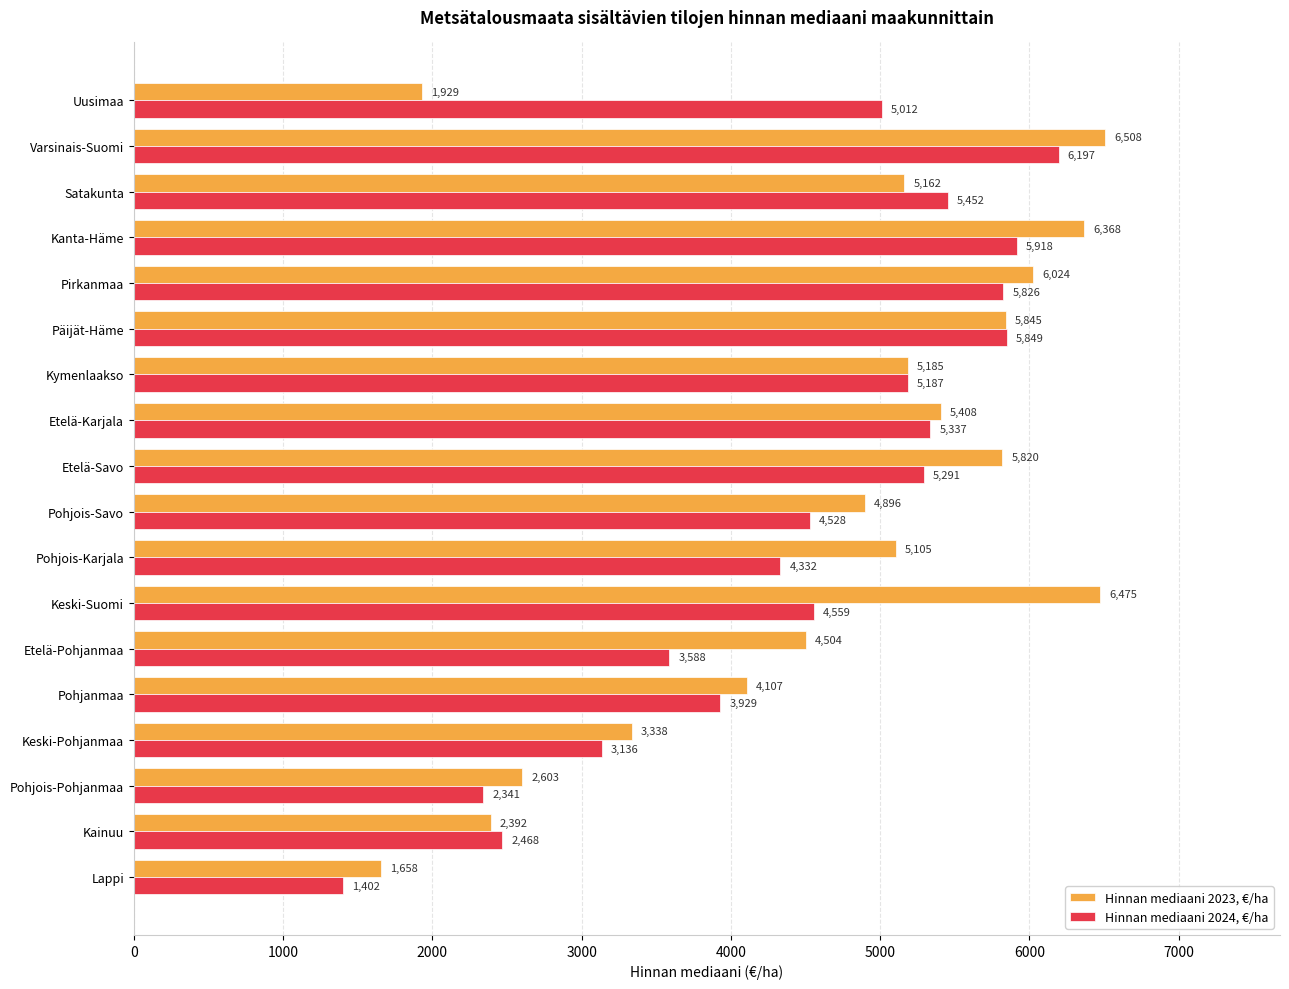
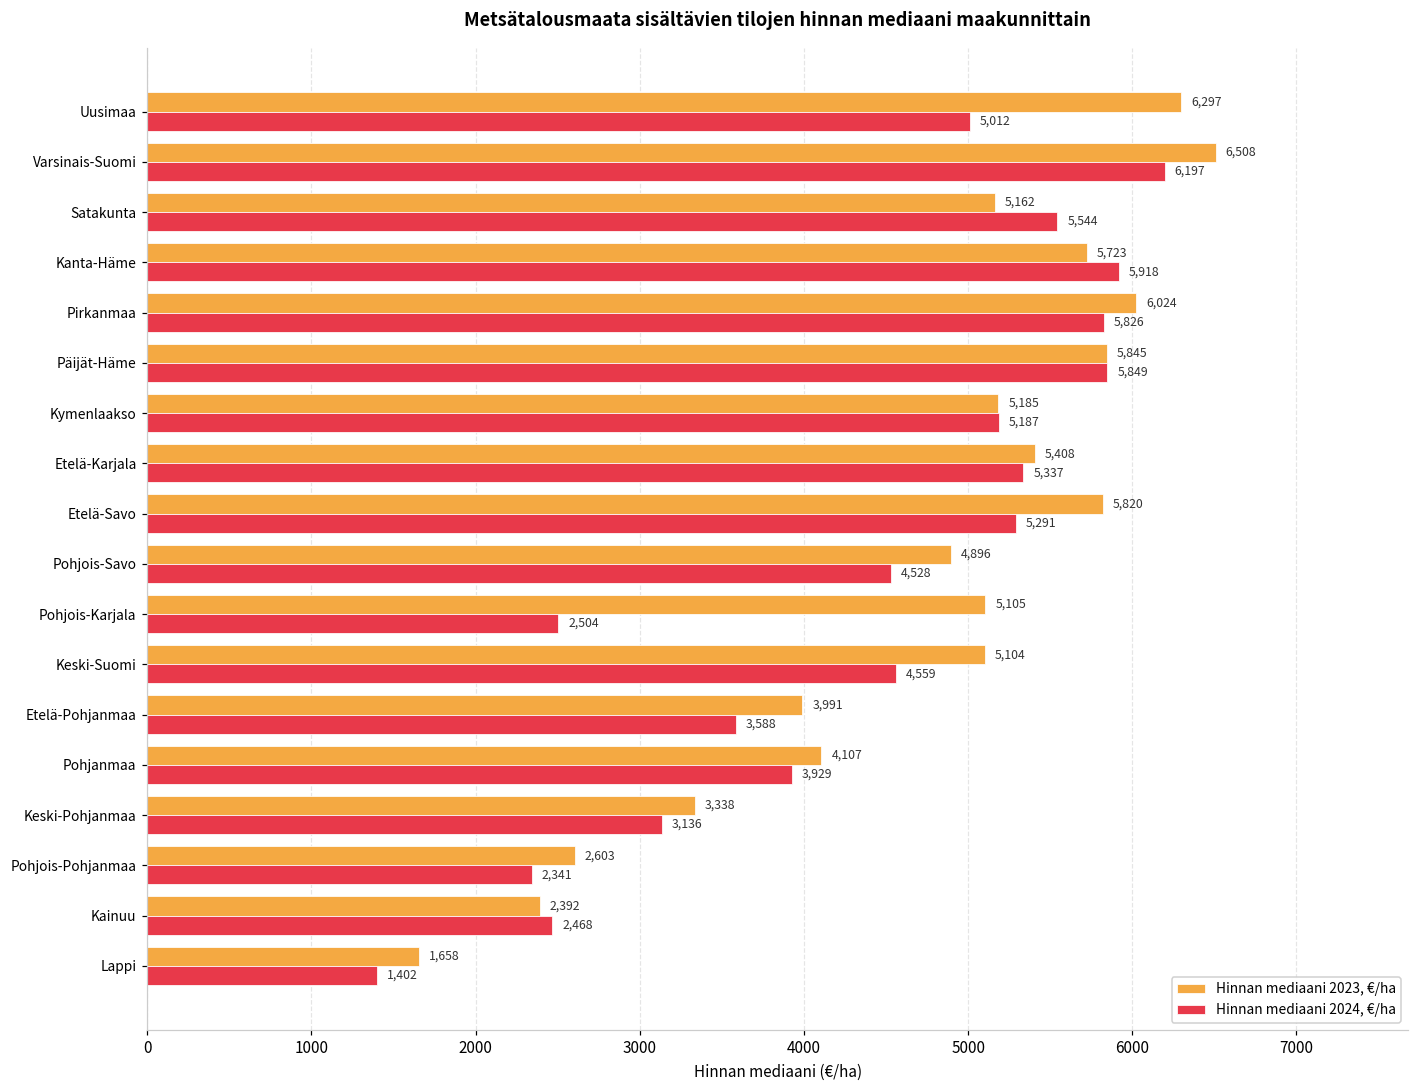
  {
    "Hinnan mediaani 2023, €/ha": {
-     "Uusimaa": "1,929",
+     "Uusimaa": "6,297",
      "Varsinais-Suomi": "6,508",
      "Satakunta": "5,162",
-     "Kanta-Häme": "6,368",
+     "Kanta-Häme": "5,723",
      "Pirkanmaa": "6,024",
      "Päijät-Häme": "5,845",
      "Kymenlaakso": "5,185",
      "Etelä-Karjala": "5,408",
      "Etelä-Savo": "5,820",
      "Pohjois-Savo": "4,896",
      "Pohjois-Karjala": "5,105",
-     "Keski-Suomi": "6,475",
-     "Etelä-Pohjanmaa": "4,504",
+     "Keski-Suomi": "5,104",
+     "Etelä-Pohjanmaa": "3,991",
      "Pohjanmaa": "4,107",
      "Keski-Pohjanmaa": "3,338",
      "Pohjois-Pohjanmaa": "2,603",
      "Kainuu": "2,392",
      "Lappi": "1,658"
    },
    "Hinnan mediaani 2024, €/ha": {
      "Uusimaa": "5,012",
      "Varsinais-Suomi": "6,197",
-     "Satakunta": "5,452",
+     "Satakunta": "5,544",
      "Kanta-Häme": "5,918",
      "Pirkanmaa": "5,826",
      "Päijät-Häme": "5,849",
      "Kymenlaakso": "5,187",
      "Etelä-Karjala": "5,337",
      "Etelä-Savo": "5,291",
      "Pohjois-Savo": "4,528",
-     "Pohjois-Karjala": "4,332",
+     "Pohjois-Karjala": "2,504",
      "Keski-Suomi": "4,559",
      "Etelä-Pohjanmaa": "3,588",
      "Pohjanmaa": "3,929",
      "Keski-Pohjanmaa": "3,136",
      "Pohjois-Pohjanmaa": "2,341",
      "Kainuu": "2,468",
      "Lappi": "1,402"
    }
  }
